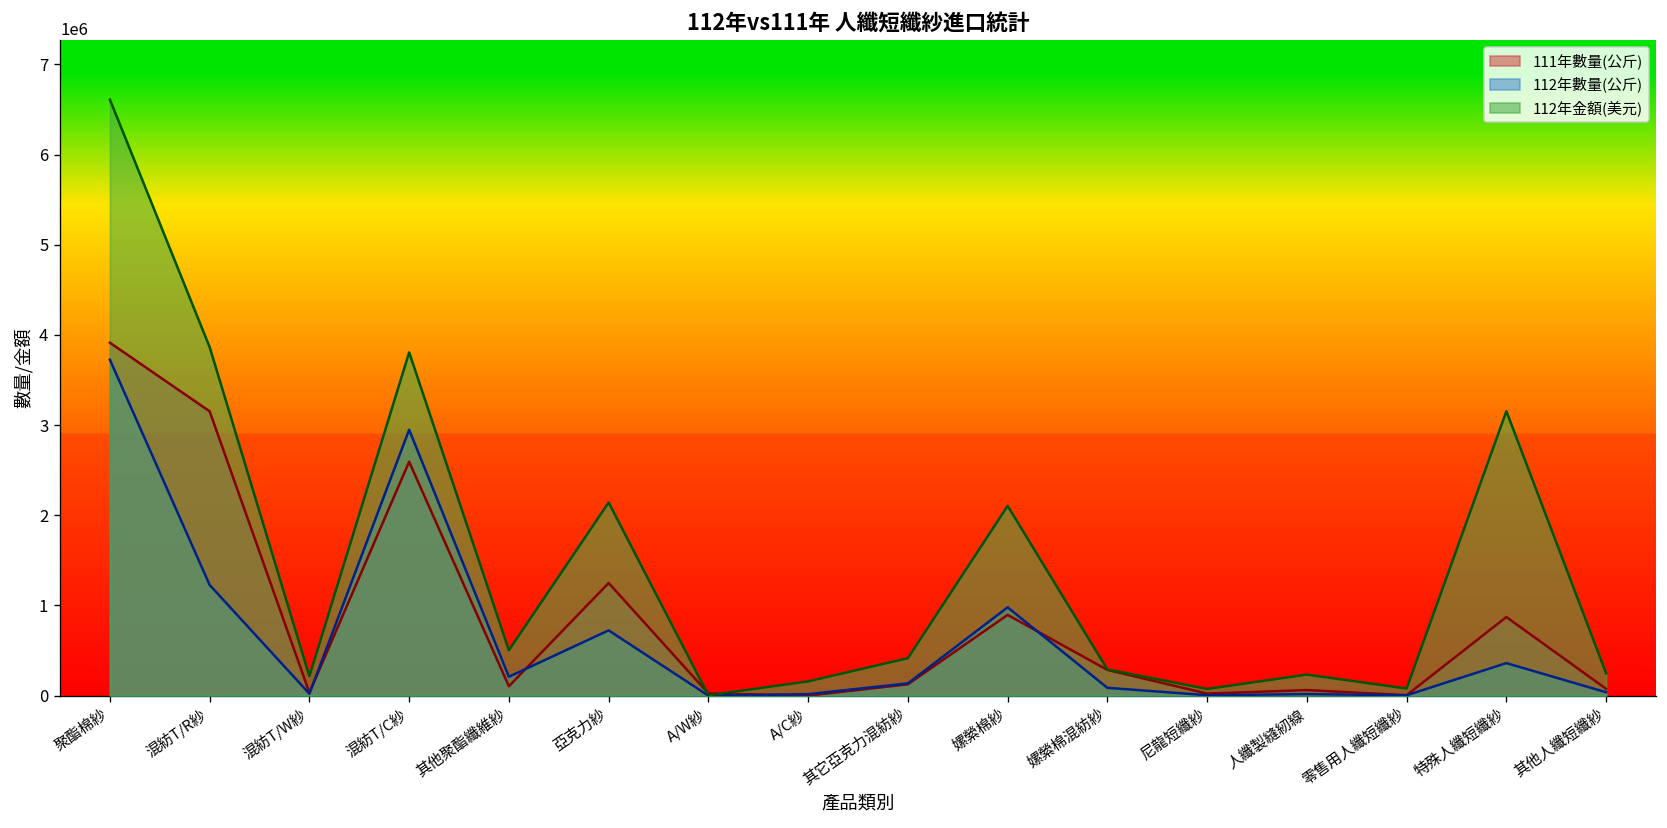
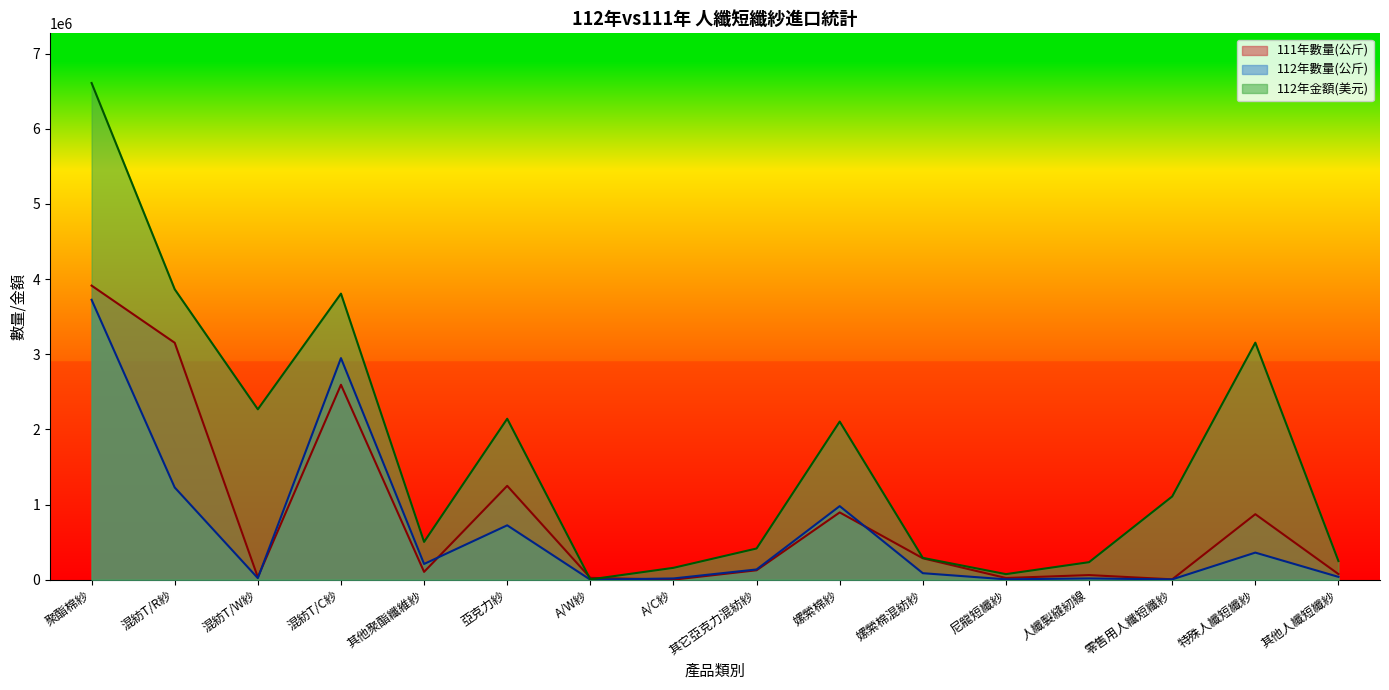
  {
    "111年數量(公斤)": {
      "聚酯棉紗": 3900000,
      "混紡T/R紗": 3200000,
      "混紡T/C紗": 2600000,
      "其他聚酯纖維紗": 100000,
      "亞克力紗": 1200000,
      "嫘縈棉紗": 900000,
      "人纖製縫紉線": 100000,
      "特殊人纖短纖紗": 900000,
      "其他人纖短纖紗": 100000
    },
    "112年數量(公斤)": {
      "聚酯棉紗": 3700000,
      "混紡T/R紗": 1200000,
      "混紡T/C紗": 2900000,
      "其他聚酯纖維紗": 200000,
      "亞克力紗": 700000,
      "嫘縈棉紗": 1000000,
      "嫘縈棉混紡紗": 100000,
      "人纖製縫紉線": 0,
      "特殊人纖短纖紗": 400000,
      "其他人纖短纖紗": 0
    },
    "112年金額(美元)": {
      "聚酯棉紗": 6600000,
      "混紡T/R紗": 3900000,
-     "混紡T/W紗": 200000,
+     "混紡T/W紗": 2300000,
      "混紡T/C紗": 3800000,
      "其他聚酯纖維紗": 500000,
      "亞克力紗": 2100000,
      "A/C紗": 200000,
      "其它亞克力混紡紗": 400000,
      "嫘縈棉紗": 2100000,
      "尼龍短纖紗": 100000,
      "人纖製縫紉線": 200000,
-     "零售用人纖短纖紗": 100000,
+     "零售用人纖短纖紗": 1100000,
      "特殊人纖短纖紗": 3200000,
      "其他人纖短纖紗": 200000
    }
  }
